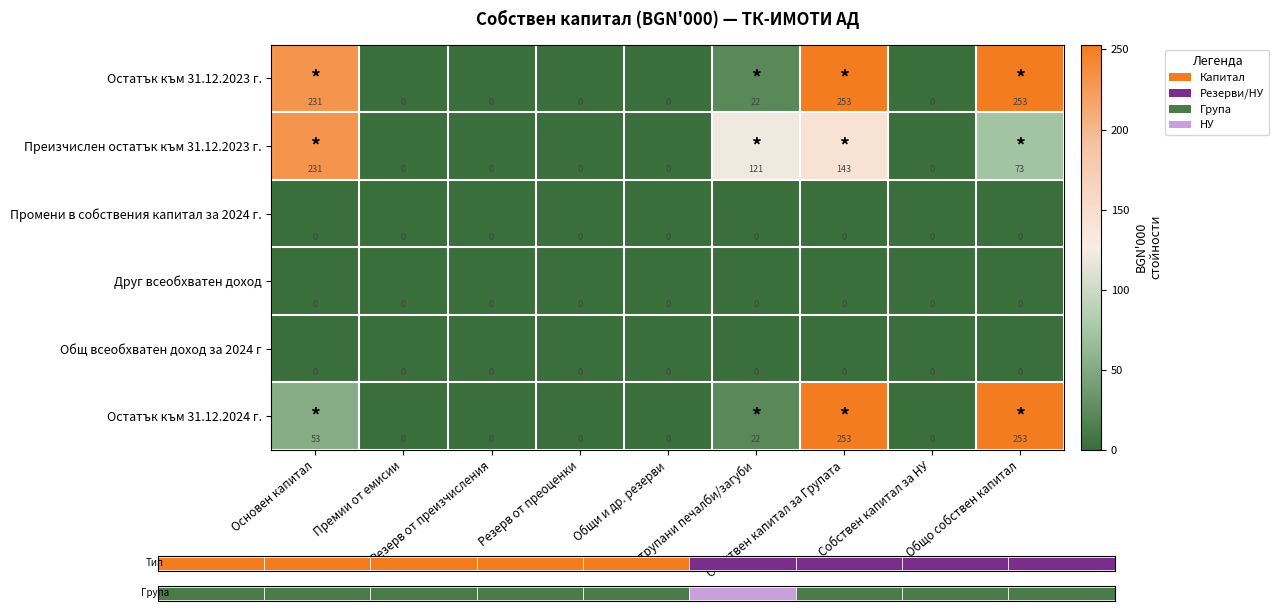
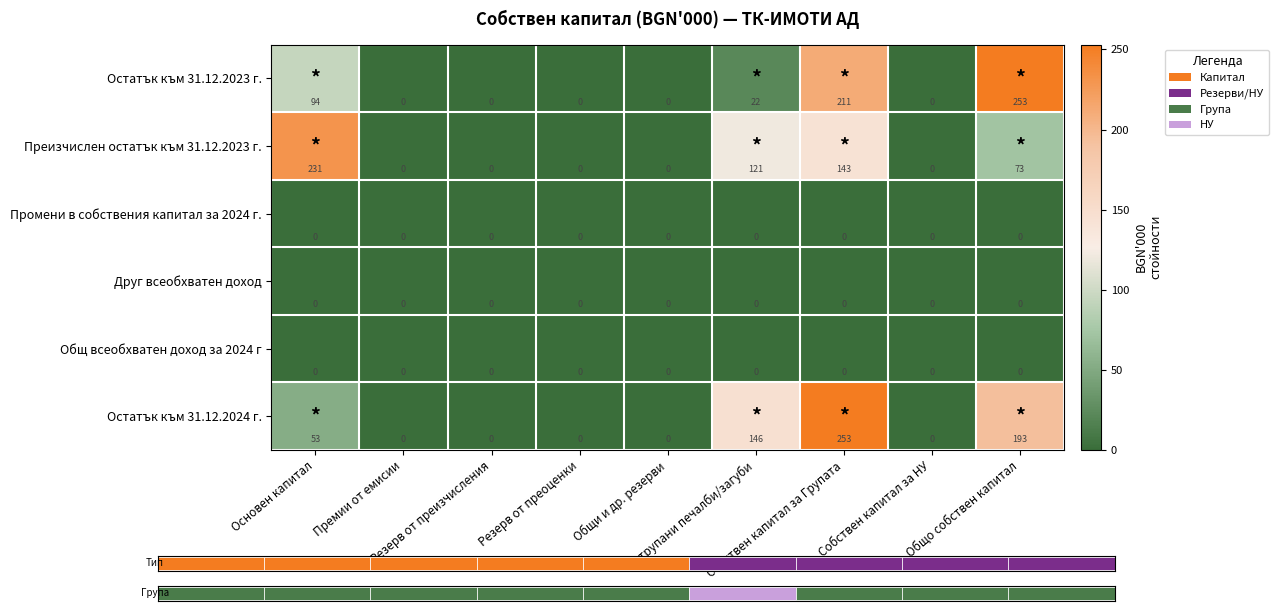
  {
    "Собствен капитал (BGN'000) — ТК-ИМОТИ АД": {
      "Остатък към 31.12.2023 г.": {
-       "Основен капитал": 231,
-       "Собствен капитал за Групата": 253
+       "Основен капитал": 94,
+       "Собствен капитал за Групата": 211
      },
      "Остатък към 31.12.2024 г.": {
-       "Натрупани печалби/загуби": 22,
-       "Общо собствен капитал": 253
+       "Натрупани печалби/загуби": 146,
+       "Общо собствен капитал": 193
      }
    }
  }
